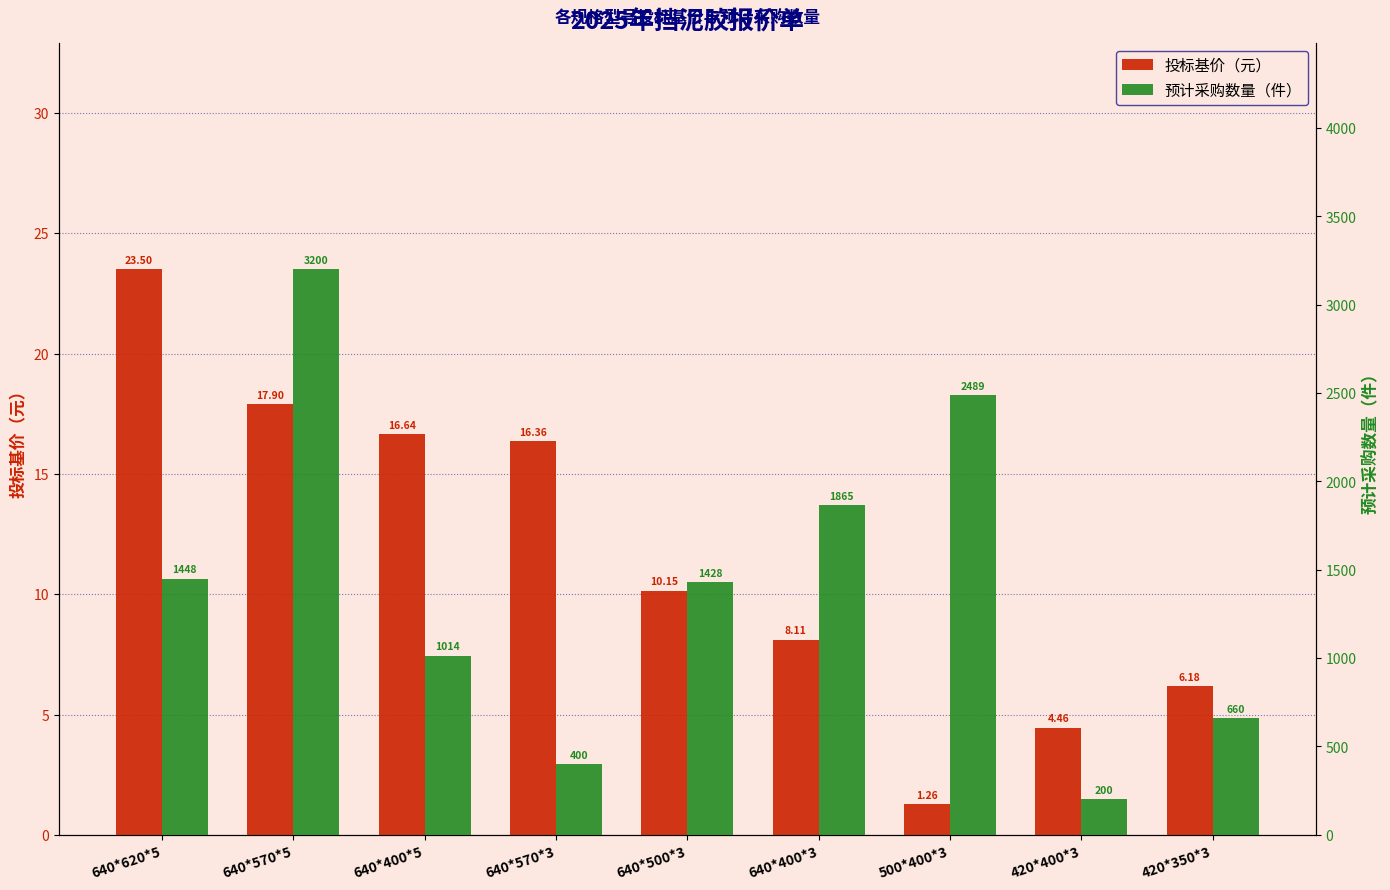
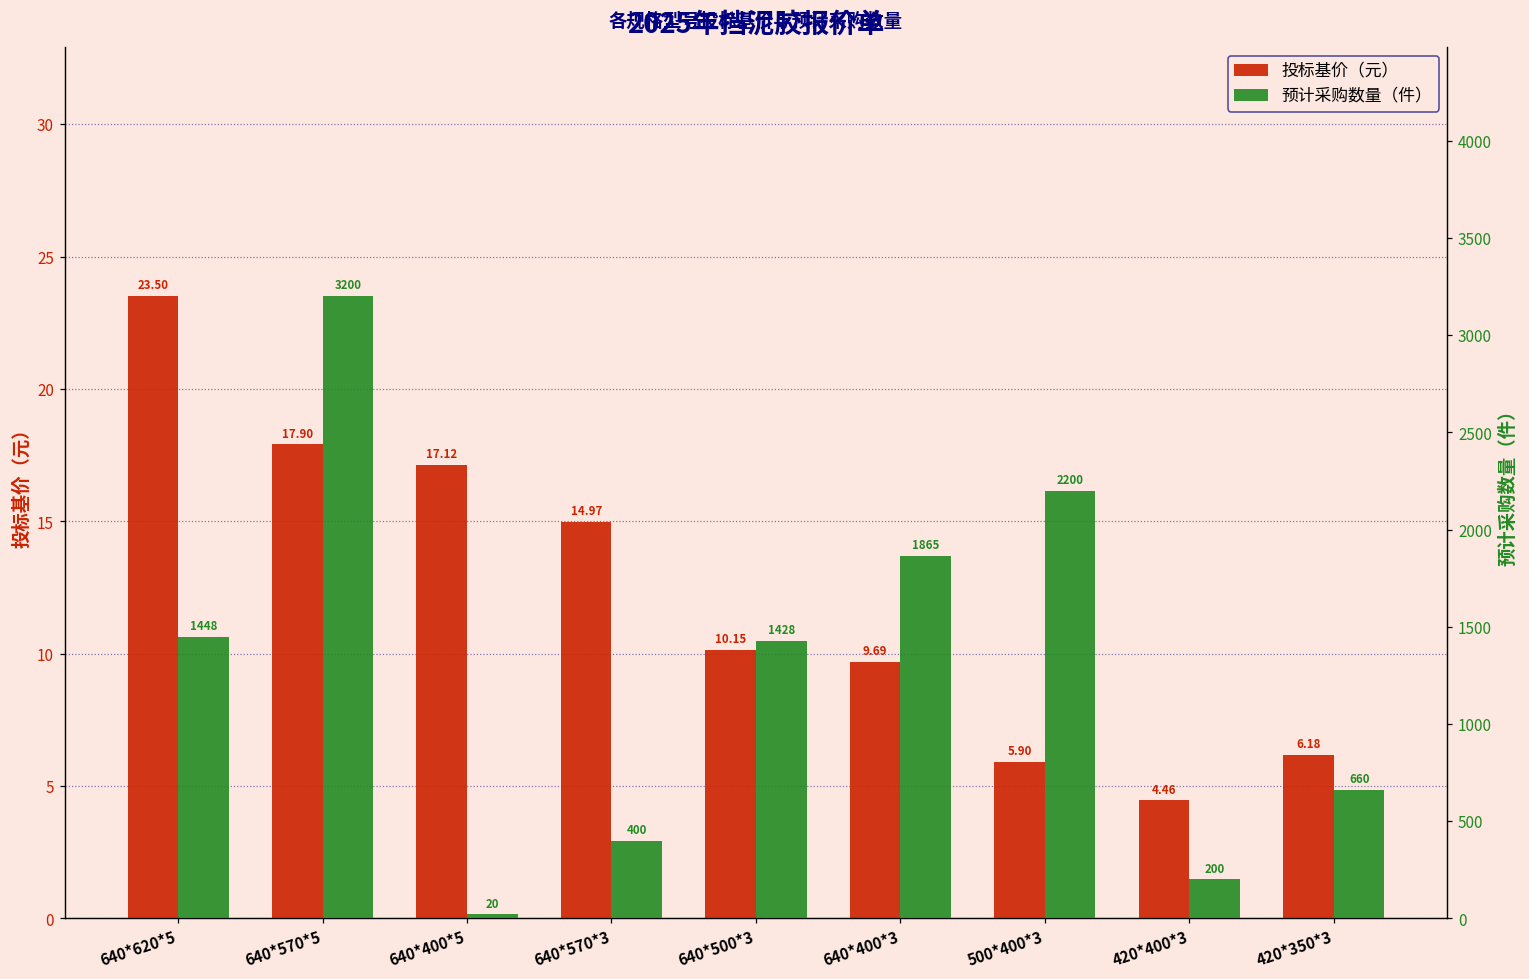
  {
    "投标基价（元）": {
      "640*620*5": 23.50,
      "640*570*5": 17.90,
-     "640*400*5": 16.64,
-     "640*570*3": 16.36,
+     "640*400*5": 17.12,
+     "640*570*3": 14.97,
      "640*500*3": 10.15,
-     "640*400*3": 8.11,
-     "500*400*3": 1.26,
+     "640*400*3": 9.69,
+     "500*400*3": 5.90,
      "420*400*3": 4.46,
      "420*350*3": 6.18
    },
    "预计采购数量（件）": {
      "640*620*5": 1448,
      "640*570*5": 3200,
-     "640*400*5": 1014,
+     "640*400*5": 20,
      "640*570*3": 400,
      "640*500*3": 1428,
      "640*400*3": 1865,
-     "500*400*3": 2489,
+     "500*400*3": 2200,
      "420*400*3": 200,
      "420*350*3": 660
    }
  }
